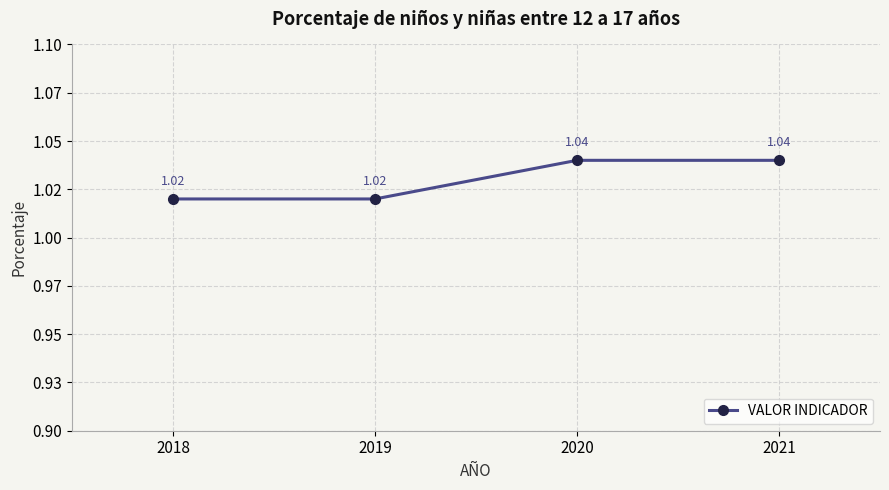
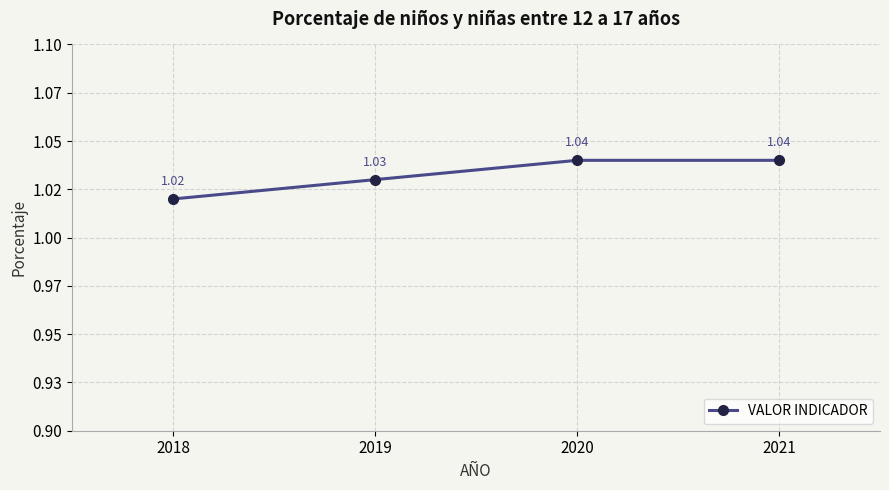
  {
    "2018": 1.02,
-   "2019": 1.02,
+   "2019": 1.03,
    "2020": 1.04,
    "2021": 1.04
  }
